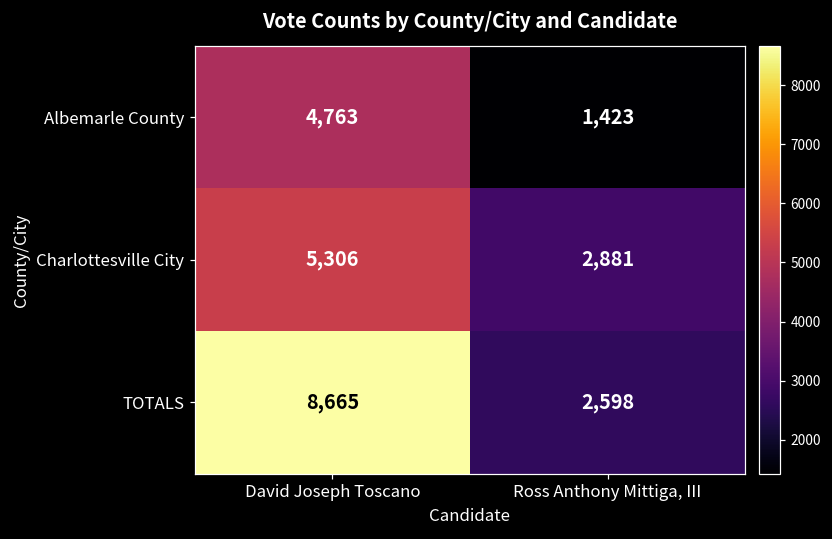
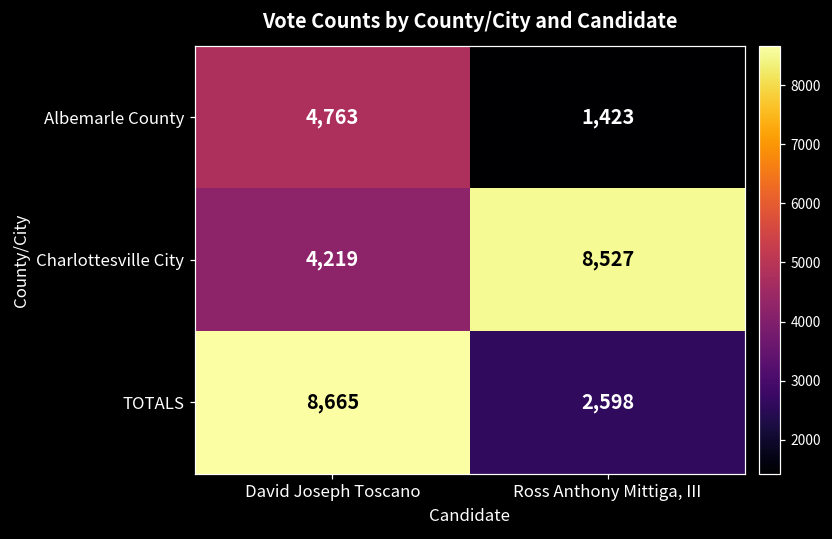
  {
    "Albemarle County": {
      "David Joseph Toscano": "4,763",
      "Ross Anthony Mittiga, III": "1,423"
    },
    "Charlottesville City": {
-     "David Joseph Toscano": "5,306",
-     "Ross Anthony Mittiga, III": "2,881"
+     "David Joseph Toscano": "4,219",
+     "Ross Anthony Mittiga, III": "8,527"
    },
    "TOTALS": {
      "David Joseph Toscano": "8,665",
      "Ross Anthony Mittiga, III": "2,598"
    }
  }
